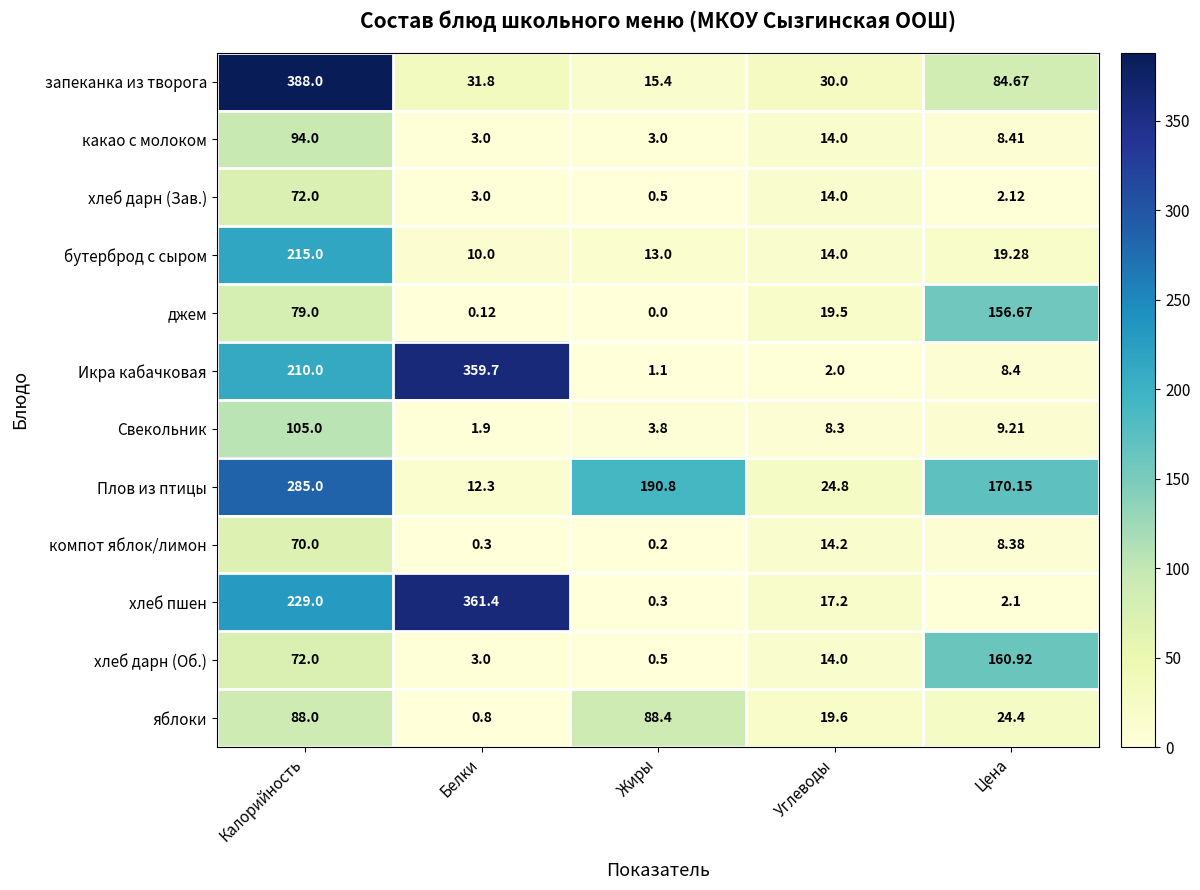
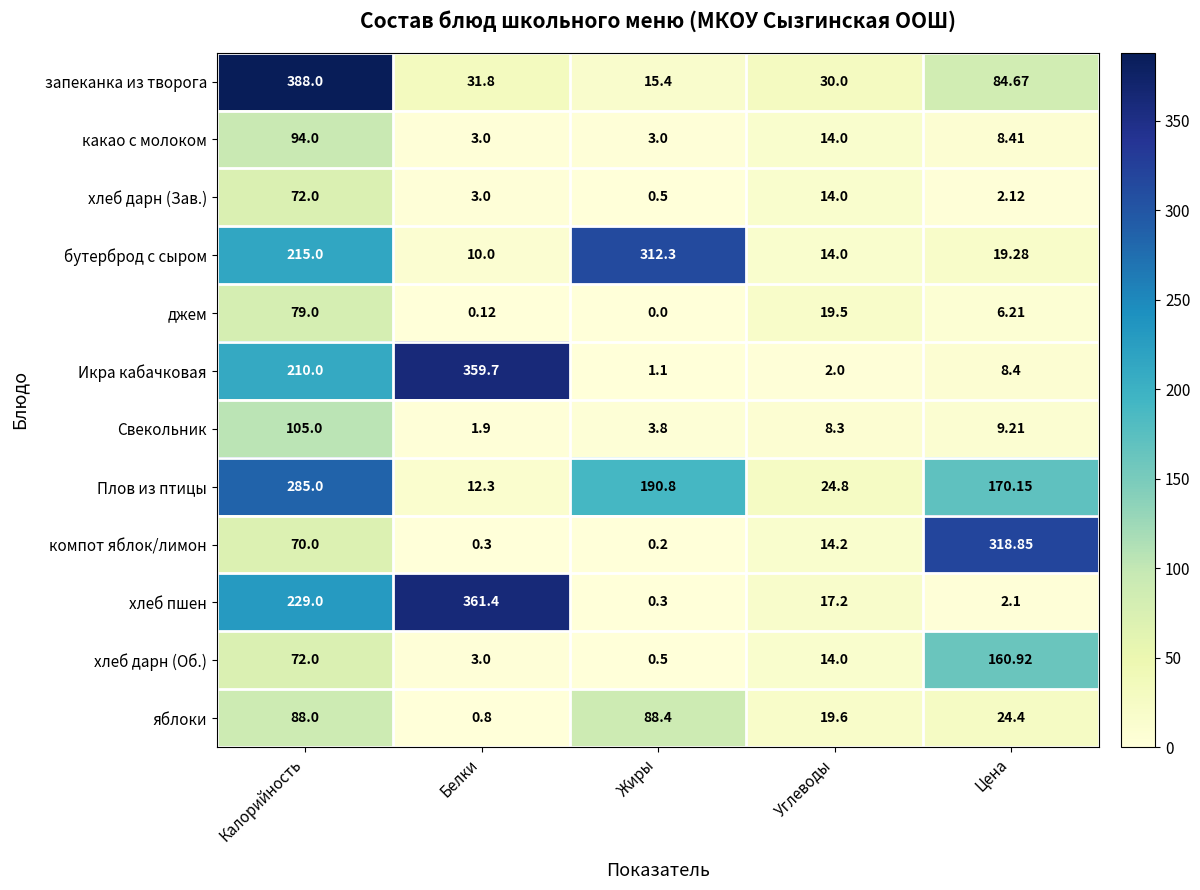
  {
    "запеканка из творога": {
      "Калорийность": 388.0,
      "Белки": 31.8,
      "Жиры": 15.4,
      "Углеводы": 30.0,
      "Цена": 84.67
    },
    "какао с молоком": {
      "Калорийность": 94.0,
      "Белки": 3.0,
      "Жиры": 3.0,
      "Углеводы": 14.0,
      "Цена": 8.41
    },
    "хлеб дарн (Зав.)": {
      "Калорийность": 72.0,
      "Белки": 3.0,
      "Жиры": 0.5,
      "Углеводы": 14.0,
      "Цена": 2.12
    },
    "бутерброд с сыром": {
      "Калорийность": 215.0,
      "Белки": 10.0,
-     "Жиры": 13.0,
+     "Жиры": 312.3,
      "Углеводы": 14.0,
      "Цена": 19.28
    },
    "джем": {
      "Калорийность": 79.0,
      "Белки": 0.12,
      "Жиры": 0.0,
      "Углеводы": 19.5,
-     "Цена": 156.67
+     "Цена": 6.21
    },
    "Икра кабачковая": {
      "Калорийность": 210.0,
      "Белки": 359.7,
      "Жиры": 1.1,
      "Углеводы": 2.0,
      "Цена": 8.4
    },
    "Свекольник": {
      "Калорийность": 105.0,
      "Белки": 1.9,
      "Жиры": 3.8,
      "Углеводы": 8.3,
      "Цена": 9.21
    },
    "Плов из птицы": {
      "Калорийность": 285.0,
      "Белки": 12.3,
      "Жиры": 190.8,
      "Углеводы": 24.8,
      "Цена": 170.15
    },
    "компот яблок/лимон": {
      "Калорийность": 70.0,
      "Белки": 0.3,
      "Жиры": 0.2,
      "Углеводы": 14.2,
-     "Цена": 8.38
+     "Цена": 318.85
    },
    "хлеб пшен": {
      "Калорийность": 229.0,
      "Белки": 361.4,
      "Жиры": 0.3,
      "Углеводы": 17.2,
      "Цена": 2.1
    },
    "хлеб дарн (Об.)": {
      "Калорийность": 72.0,
      "Белки": 3.0,
      "Жиры": 0.5,
      "Углеводы": 14.0,
      "Цена": 160.92
    },
    "яблоки": {
      "Калорийность": 88.0,
      "Белки": 0.8,
      "Жиры": 88.4,
      "Углеводы": 19.6,
      "Цена": 24.4
    }
  }
